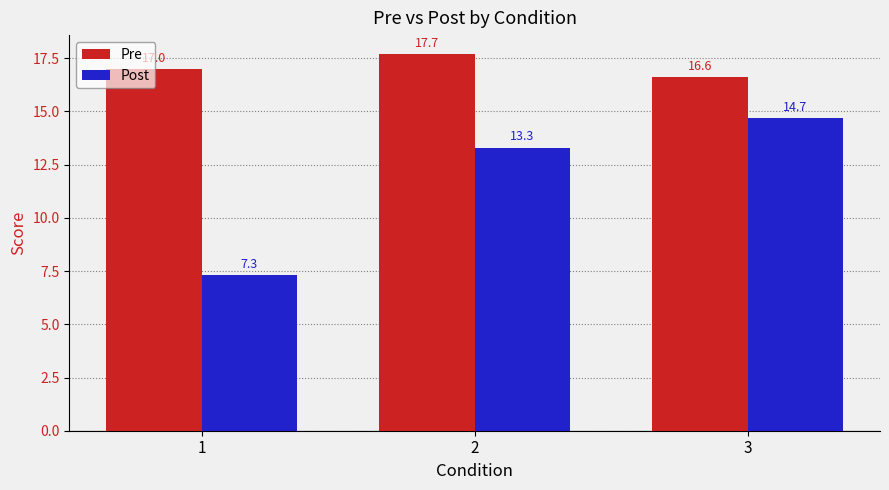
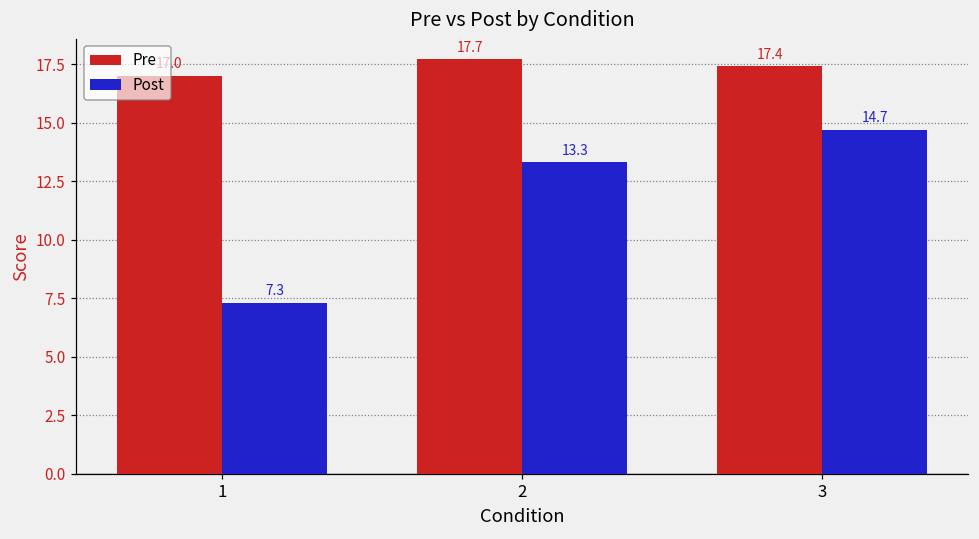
  {
    "Pre": {
      "2": 17.7,
-     "3": 16.6
+     "3": 17.4
    },
    "Post": {
      "1": 7.3,
      "2": 13.3,
      "3": 14.7
    }
  }
